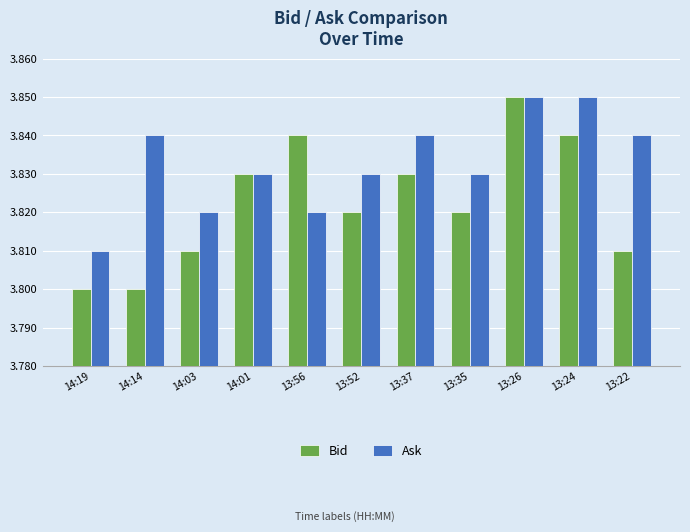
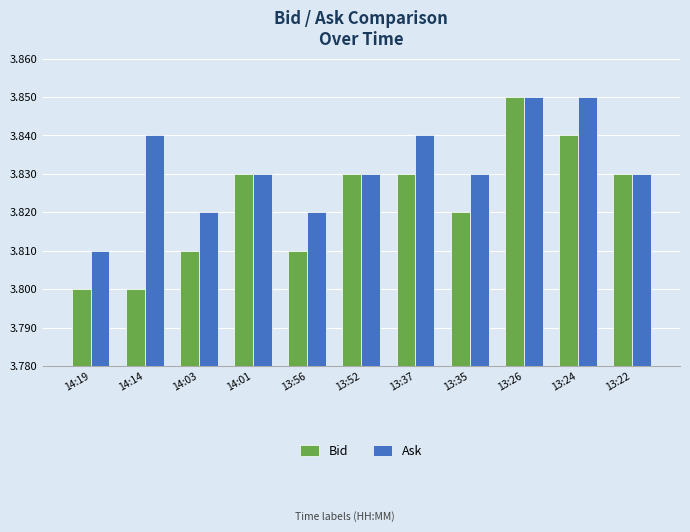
  {
    "Bid": {
      "14:19": 3.80,
      "14:14": 3.80,
      "14:03": 3.81,
      "14:01": 3.83,
-     "13:56": 3.84,
-     "13:52": 3.82,
+     "13:56": 3.81,
+     "13:52": 3.83,
      "13:37": 3.83,
      "13:35": 3.82,
      "13:26": 3.85,
      "13:24": 3.84,
-     "13:22": 3.81
+     "13:22": 3.83
    },
    "Ask": {
      "14:19": 3.81,
      "14:14": 3.84,
      "14:03": 3.82,
      "14:01": 3.83,
      "13:56": 3.82,
      "13:52": 3.83,
      "13:37": 3.84,
      "13:35": 3.83,
      "13:26": 3.85,
      "13:24": 3.85,
-     "13:22": 3.84
+     "13:22": 3.83
    }
  }
